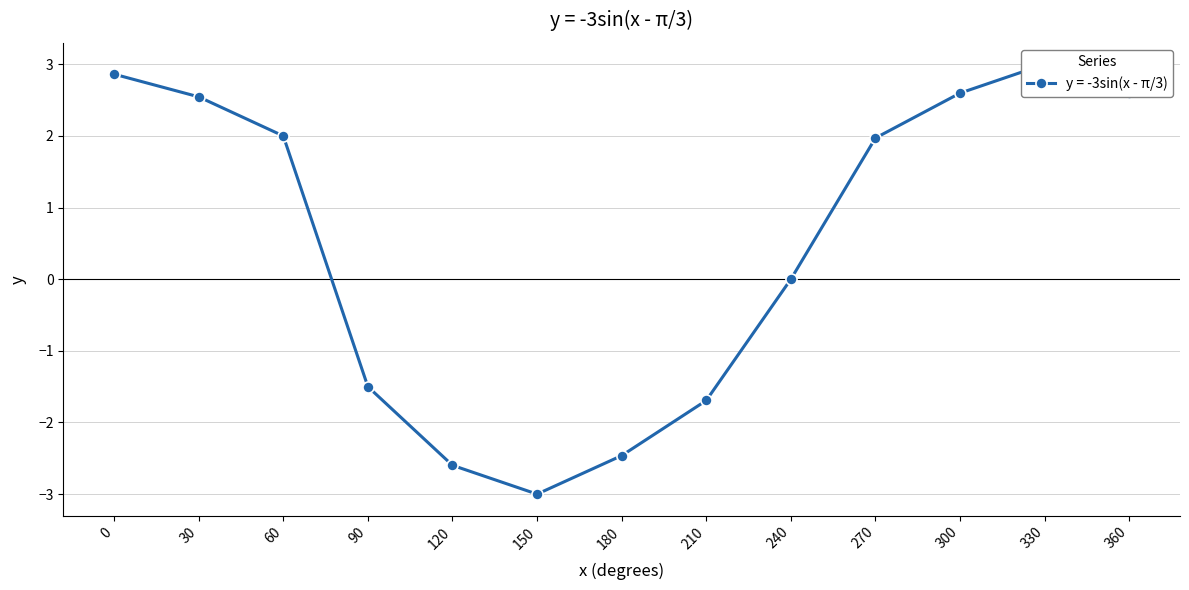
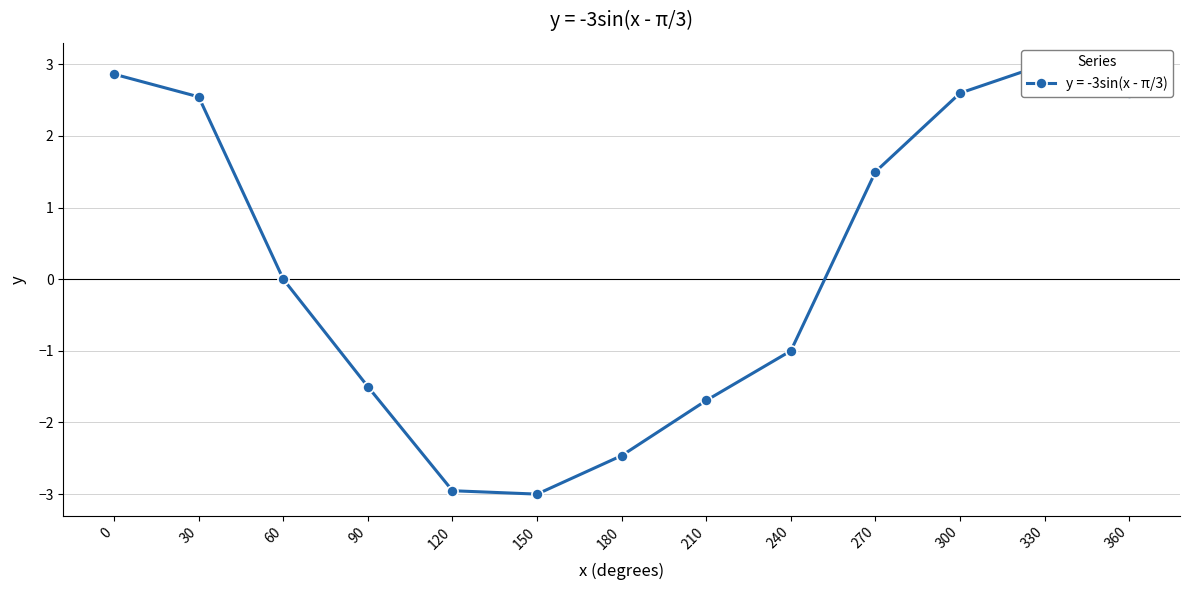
  {
    "0": 2.9,
    "30": 2.5,
-   "60": 2,
+   "60": 0,
    "90": -1.5,
-   "120": -2.6,
+   "120": -3.0,
    "150": -3.0,
    "180": -2.5,
    "210": -1.7,
-   "240": 0,
-   "270": 2.0,
+   "240": -1,
+   "270": 1.5,
    "300": 2.6
  }
